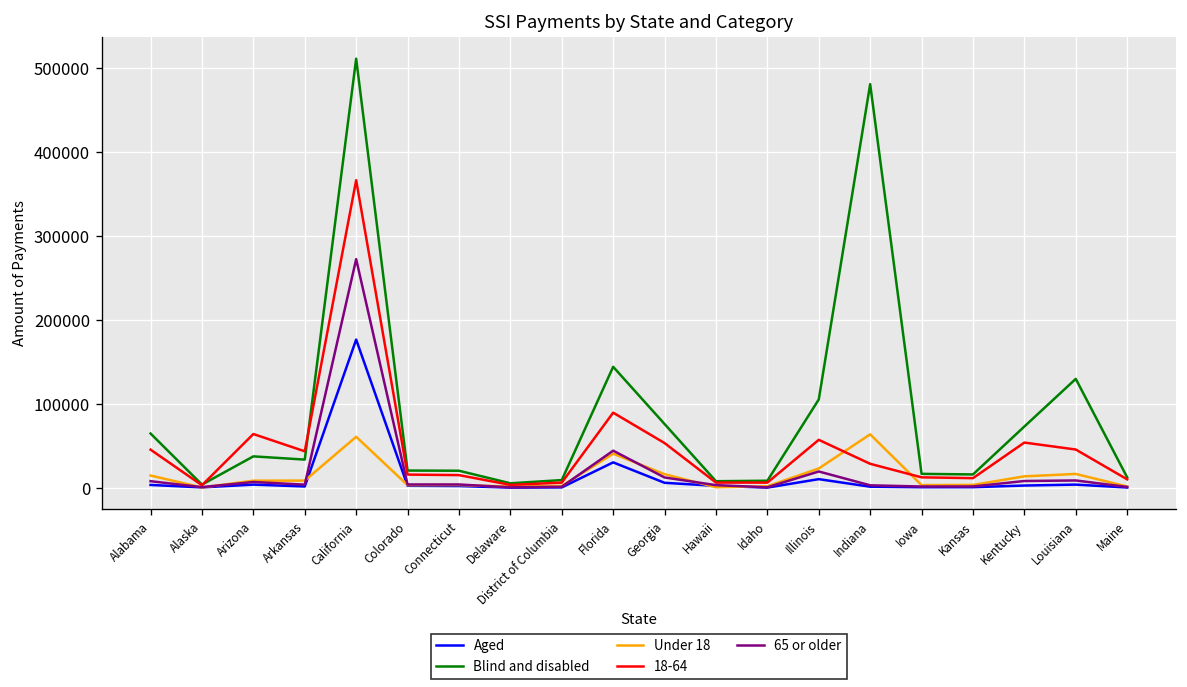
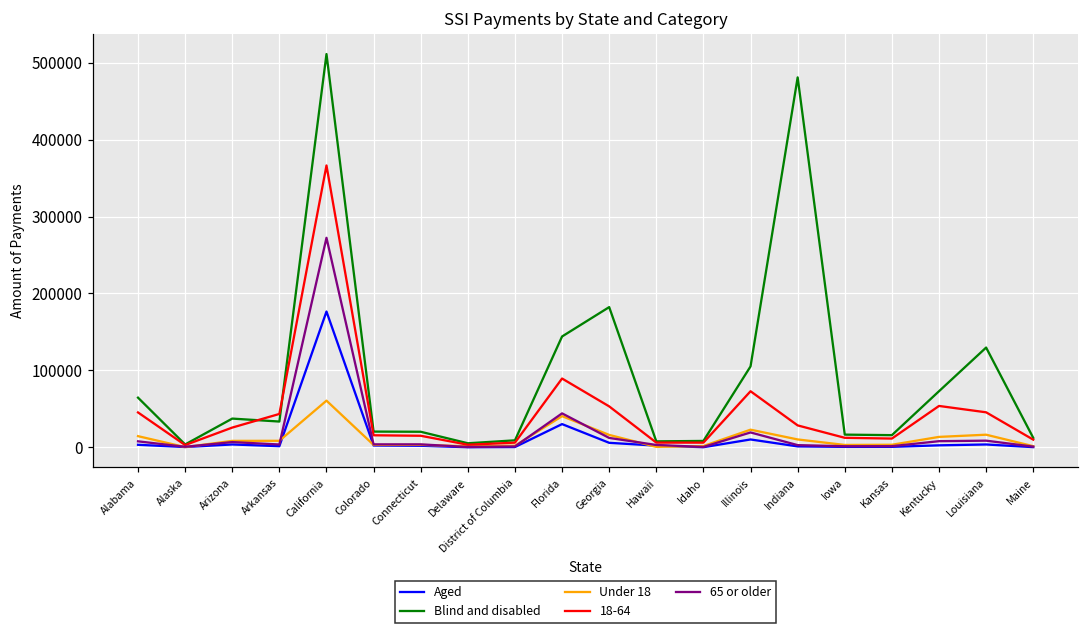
  {
    "Aged": {
      "Alabama": 0,
      "California": 180000,
      "Florida": 30000,
      "Georgia": 10000,
      "Illinois": 10000,
      "Kentucky": 0,
      "Louisiana": 0
    },
    "Blind and disabled": {
      "Alabama": 60000,
      "Arizona": 40000,
      "Arkansas": 30000,
      "California": 510000,
      "Colorado": 20000,
      "Connecticut": 20000,
      "Florida": 140000,
-     "Georgia": 80000,
+     "Georgia": 180000,
      "Illinois": 110000,
      "Indiana": 480000,
      "Iowa": 20000,
      "Kansas": 20000,
      "Kentucky": 70000,
      "Louisiana": 130000
    },
    "Under 18": {
      "Alabama": 10000,
      "Arkansas": 10000,
      "California": 60000,
      "Georgia": 20000,
-     "Indiana": 60000,
+     "Indiana": 10000,
      "Kentucky": 10000,
      "Louisiana": 20000
    },
    "18-64": {
      "Alabama": 50000,
-     "Arizona": 60000,
+     "Arizona": 30000,
      "Arkansas": 40000,
      "California": 370000,
      "Colorado": 20000,
      "Connecticut": 20000,
      "Florida": 90000,
      "Georgia": 50000,
-     "Illinois": 60000,
+     "Illinois": 70000,
      "Indiana": 30000,
      "Iowa": 10000,
      "Kansas": 10000,
      "Kentucky": 50000,
      "Louisiana": 50000
    },
    "65 or older": {
      "Alabama": 10000,
      "California": 270000,
      "Georgia": 10000,
      "Kentucky": 10000,
      "Louisiana": 10000
    }
  }
